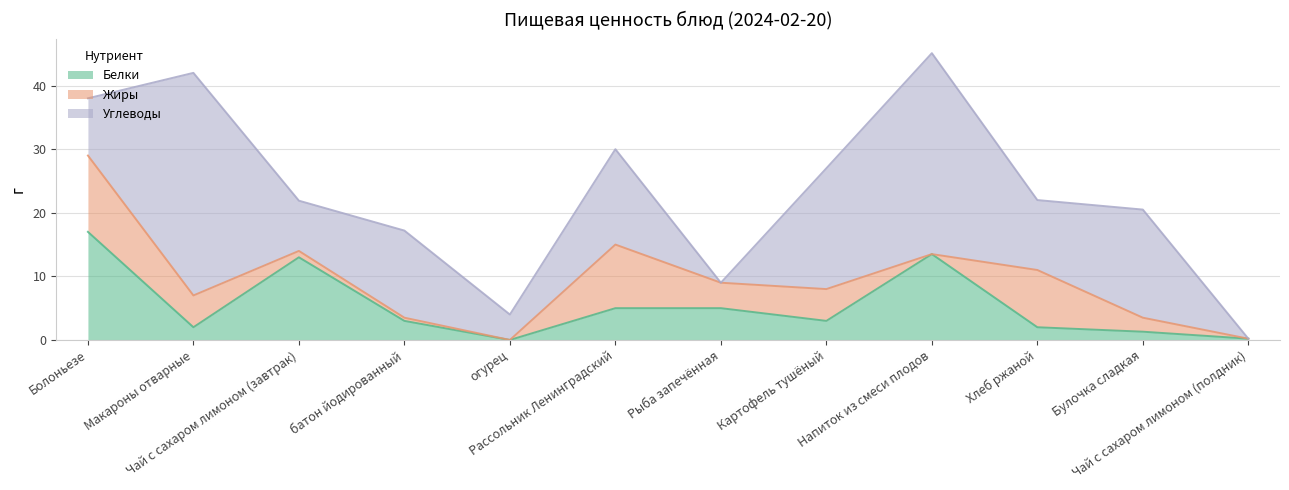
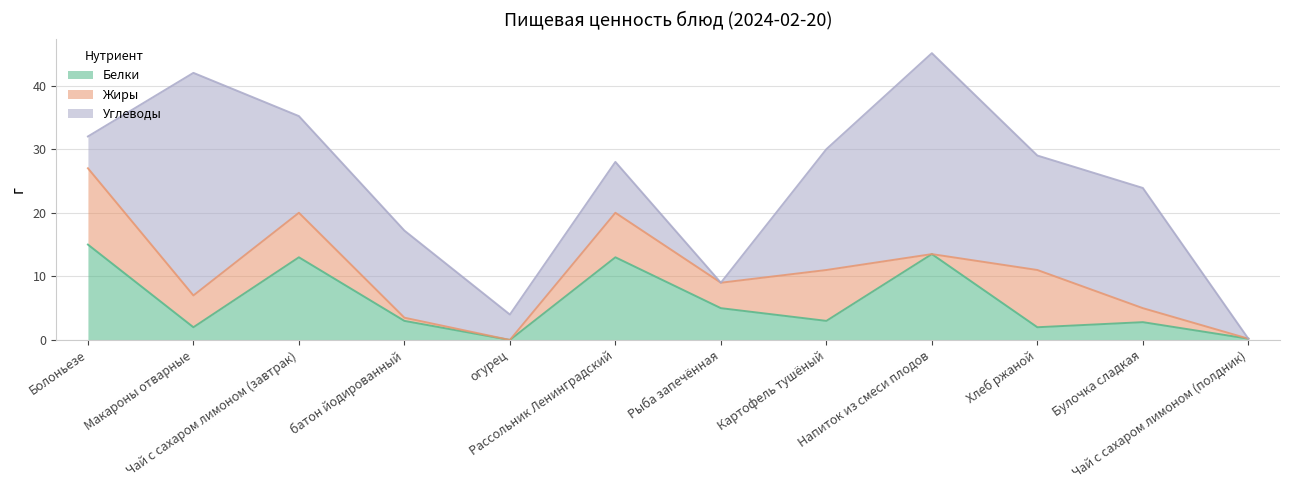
  {
    "Белки": {
-     "Болоньезе": 17,
+     "Болоньезе": 15,
      "Макароны отварные": 2,
      "Чай с сахаром лимоном (завтрак)": 13,
      "батон йодированный": 3,
-     "Рассольник Ленинградский": 5,
+     "Рассольник Ленинградский": 13,
      "Рыба запечённая": 5,
      "Картофель тушёный": 3,
      "Хлеб ржаной": 2,
-     "Булочка сладкая": 1
+     "Булочка сладкая": 3
    },
    "Жиры": {
      "Болоньезе": 12,
      "Макароны отварные": 5,
-     "Чай с сахаром лимоном (завтрак)": 1,
+     "Чай с сахаром лимоном (завтрак)": 7,
      "батон йодированный": 1,
-     "Рассольник Ленинградский": 10,
-     "Картофель тушёный": 5,
+     "Рассольник Ленинградский": 7,
+     "Картофель тушёный": 8,
      "Хлеб ржаной": 9,
      "Булочка сладкая": 2
    },
    "Углеводы": {
-     "Болоньезе": 9,
+     "Болоньезе": 5,
      "Макароны отварные": 35,
-     "Чай с сахаром лимоном (завтрак)": 8,
+     "Чай с сахаром лимоном (завтрак)": 15,
      "батон йодированный": 14,
      "огурец": 4,
-     "Рассольник Ленинградский": 15,
+     "Рассольник Ленинградский": 8,
      "Картофель тушёный": 19,
      "Напиток из смеси плодов": 32,
-     "Хлеб ржаной": 11,
-     "Булочка сладкая": 17
+     "Хлеб ржаной": 18,
+     "Булочка сладкая": 19
    }
  }
